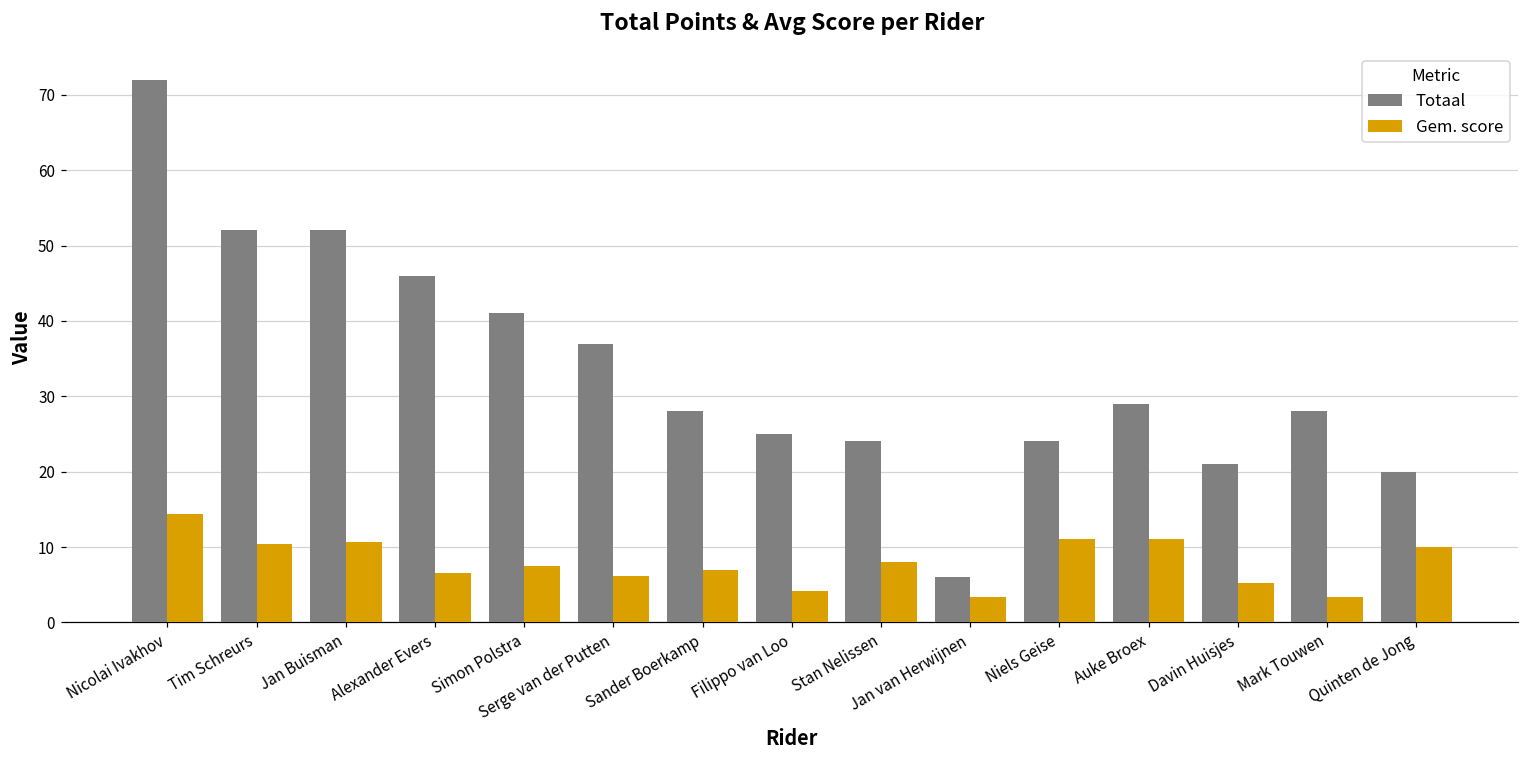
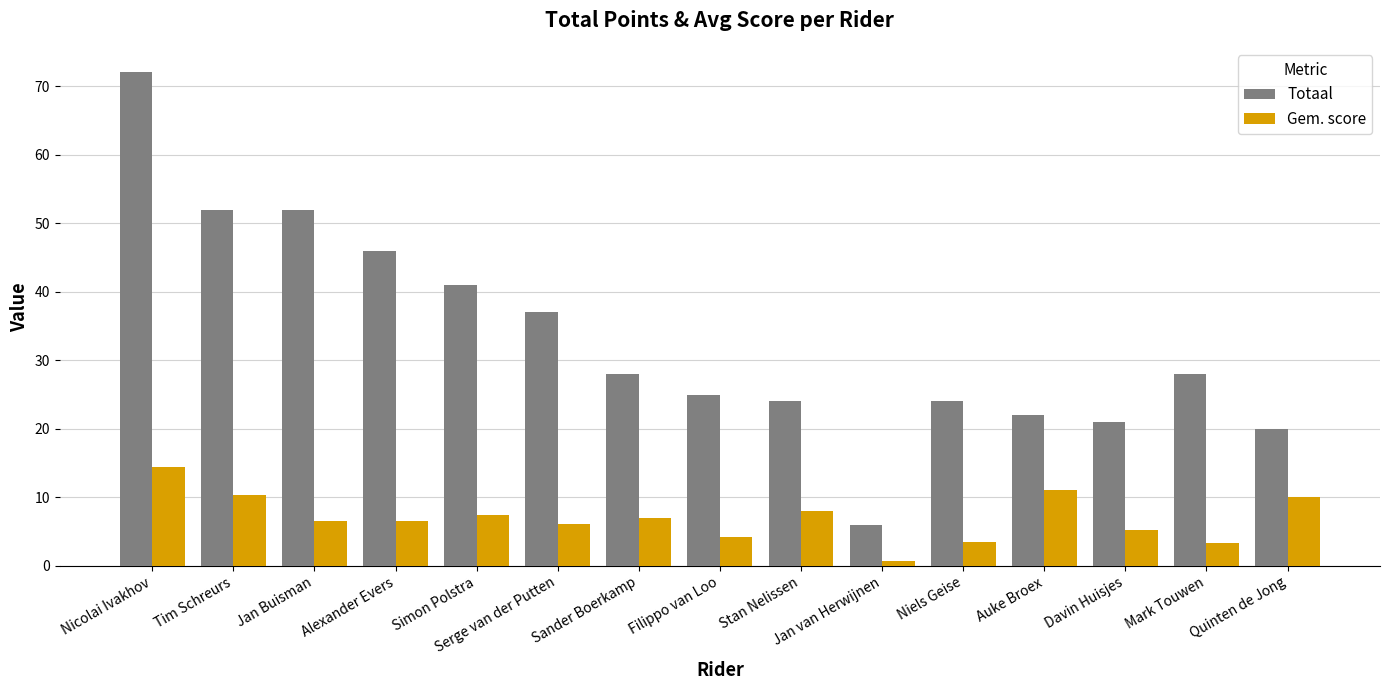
  {
    "Totaal": {
      "Nicolai Ivakhov": 72,
      "Tim Schreurs": 52,
      "Jan Buisman": 52,
      "Alexander Evers": 46,
      "Simon Polstra": 41,
      "Serge van der Putten": 37,
      "Sander Boerkamp": 28,
      "Filippo van Loo": 25,
      "Stan Nelissen": 24,
      "Jan van Herwijnen": 6,
      "Niels Geise": 24,
-     "Auke Broex": 29,
+     "Auke Broex": 22,
      "Davin Huisjes": 21,
      "Mark Touwen": 28,
      "Quinten de Jong": 20
    },
    "Gem. score": {
      "Nicolai Ivakhov": 14,
      "Tim Schreurs": 10,
-     "Jan Buisman": 11,
+     "Jan Buisman": 7,
      "Alexander Evers": 7,
      "Simon Polstra": 7,
      "Serge van der Putten": 6,
      "Sander Boerkamp": 7,
      "Filippo van Loo": 4,
      "Stan Nelissen": 8,
-     "Jan van Herwijnen": 3,
-     "Niels Geise": 11,
+     "Jan van Herwijnen": 1,
+     "Niels Geise": 3,
      "Auke Broex": 11,
      "Davin Huisjes": 5,
      "Mark Touwen": 3,
      "Quinten de Jong": 10
    }
  }
